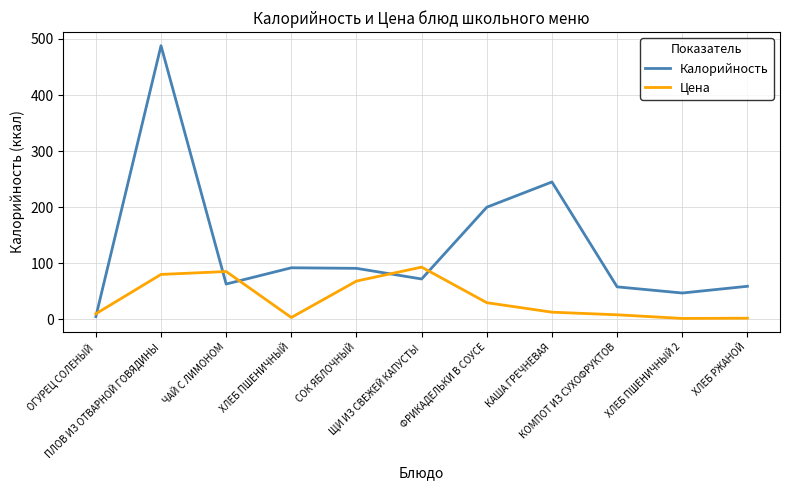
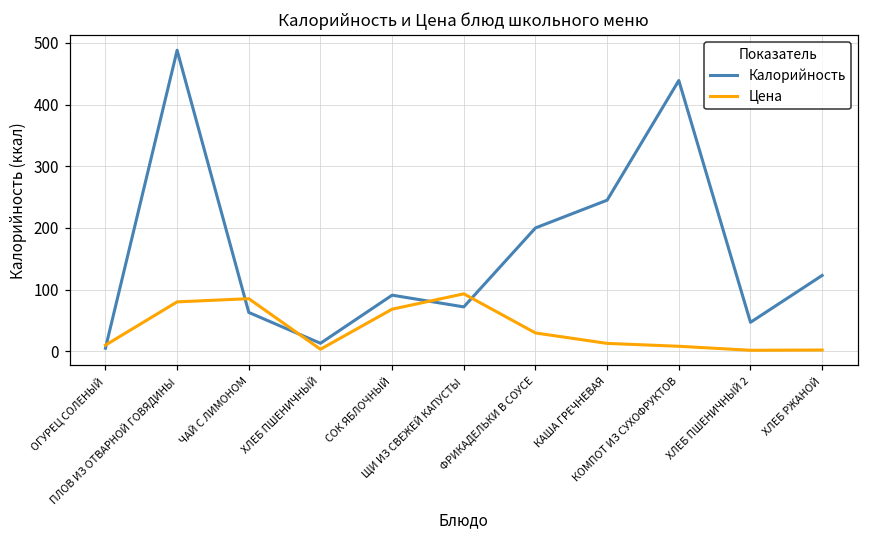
  {
    "Калорийность": {
      "ОГУРЕЦ СОЛЕНЫЙ": 10,
      "ПЛОВ ИЗ ОТВАРНОЙ ГОВЯДИНЫ": 490,
      "ЧАЙ С ЛИМОНОМ": 60,
-     "ХЛЕБ ПШЕНИЧНЫЙ": 90,
+     "ХЛЕБ ПШЕНИЧНЫЙ": 10,
      "СОК ЯБЛОЧНЫЙ": 90,
      "ЩИ ИЗ СВЕЖЕЙ КАПУСТЫ": 70,
      "ФРИКАДЕЛЬКИ В СОУСЕ": 200,
      "КАША ГРЕЧНЕВАЯ": 250,
-     "КОМПОТ ИЗ СУХОФРУКТОВ": 60,
+     "КОМПОТ ИЗ СУХОФРУКТОВ": 440,
      "ХЛЕБ ПШЕНИЧНЫЙ 2": 50,
-     "ХЛЕБ РЖАНОЙ": 60
+     "ХЛЕБ РЖАНОЙ": 120
    },
    "Цена": {
      "ОГУРЕЦ СОЛЕНЫЙ": 10,
      "ПЛОВ ИЗ ОТВАРНОЙ ГОВЯДИНЫ": 80,
      "ЧАЙ С ЛИМОНОМ": 90,
      "ХЛЕБ ПШЕНИЧНЫЙ": 0,
      "СОК ЯБЛОЧНЫЙ": 70,
      "ЩИ ИЗ СВЕЖЕЙ КАПУСТЫ": 90,
      "ФРИКАДЕЛЬКИ В СОУСЕ": 30,
      "КАША ГРЕЧНЕВАЯ": 10,
      "КОМПОТ ИЗ СУХОФРУКТОВ": 10,
      "ХЛЕБ ПШЕНИЧНЫЙ 2": 0,
      "ХЛЕБ РЖАНОЙ": 0
    }
  }
